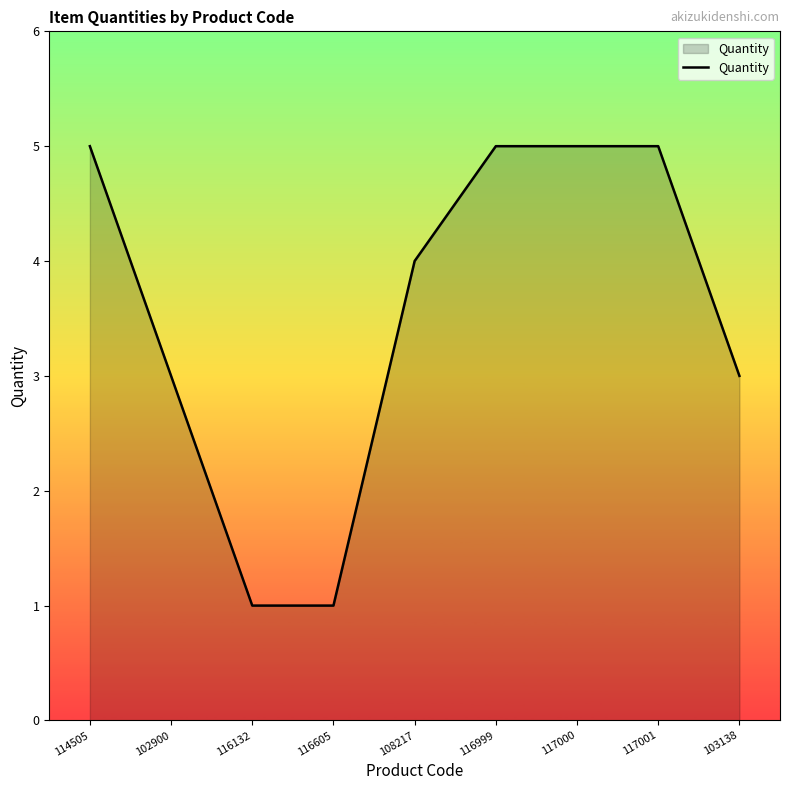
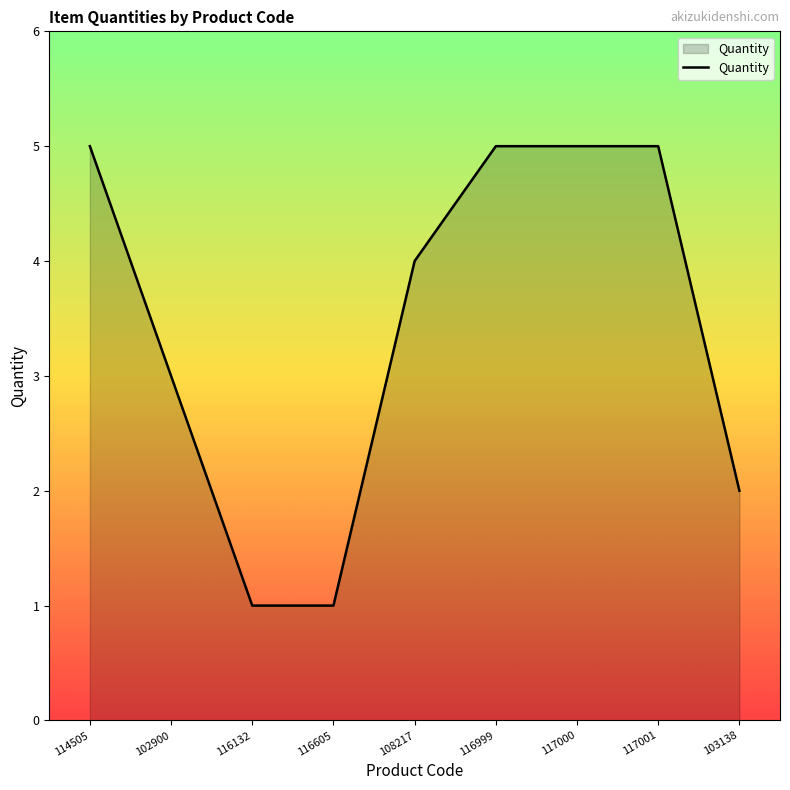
  {
    "114505": 5,
    "102900": 3,
    "116132": 1,
    "116605": 1,
    "108217": 4,
    "116999": 5,
    "117000": 5,
    "117001": 5,
-   "103138": 3
+   "103138": 2
  }
